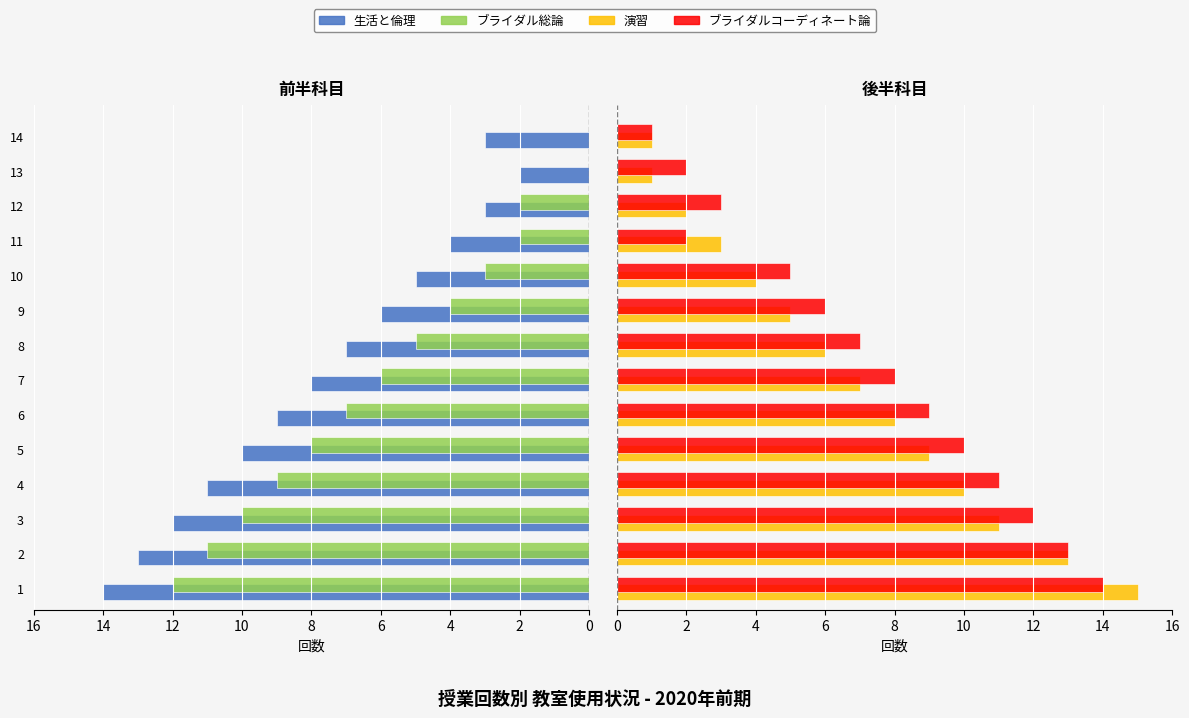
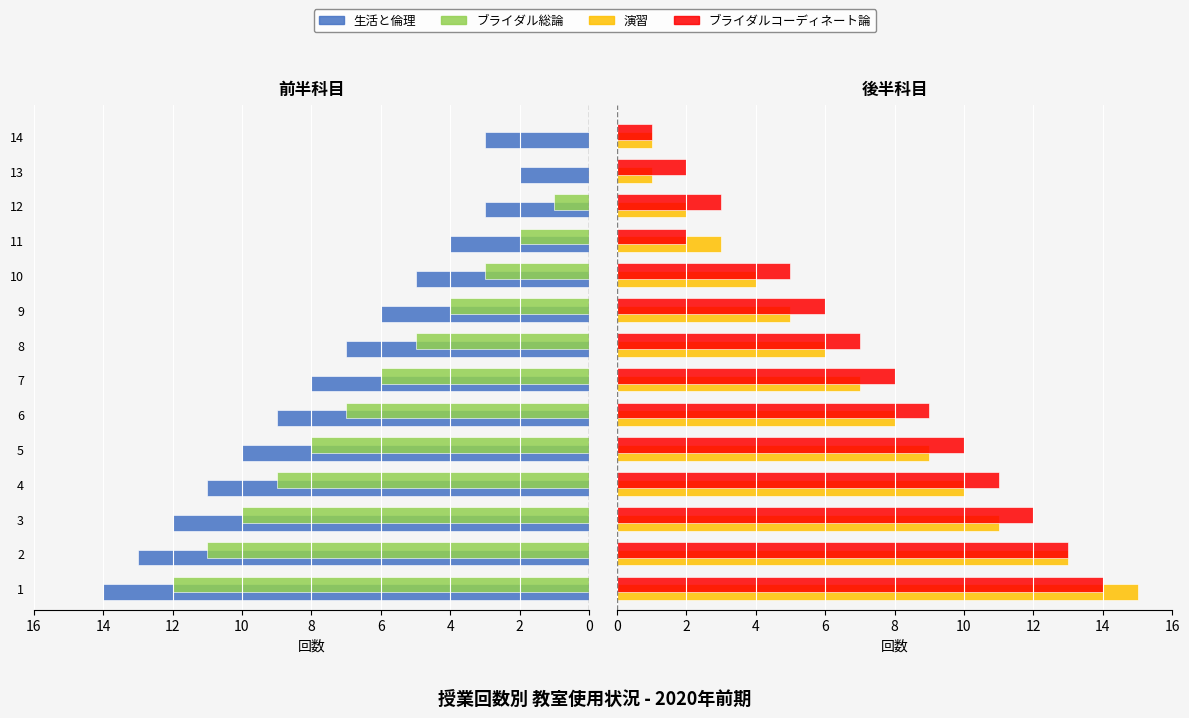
  {
    "前半科目": {
      "生活と倫理": {
        "14": 3,
        "13": 2,
        "12": 3,
        "11": 4,
        "10": 5,
        "9": 6,
        "8": 7,
        "7": 8,
        "6": 9,
        "5": 10,
        "4": 11,
        "3": 12,
        "2": 13,
        "1": 14
      },
      "ブライダル総論": {
        "14": 0,
        "13": 0,
-       "12": 2,
+       "12": 1,
        "11": 2,
        "10": 3,
        "9": 4,
        "8": 5,
        "7": 6,
        "6": 7,
        "5": 8,
        "4": 9,
        "3": 10,
        "2": 11,
        "1": 12
      }
    }
  }
